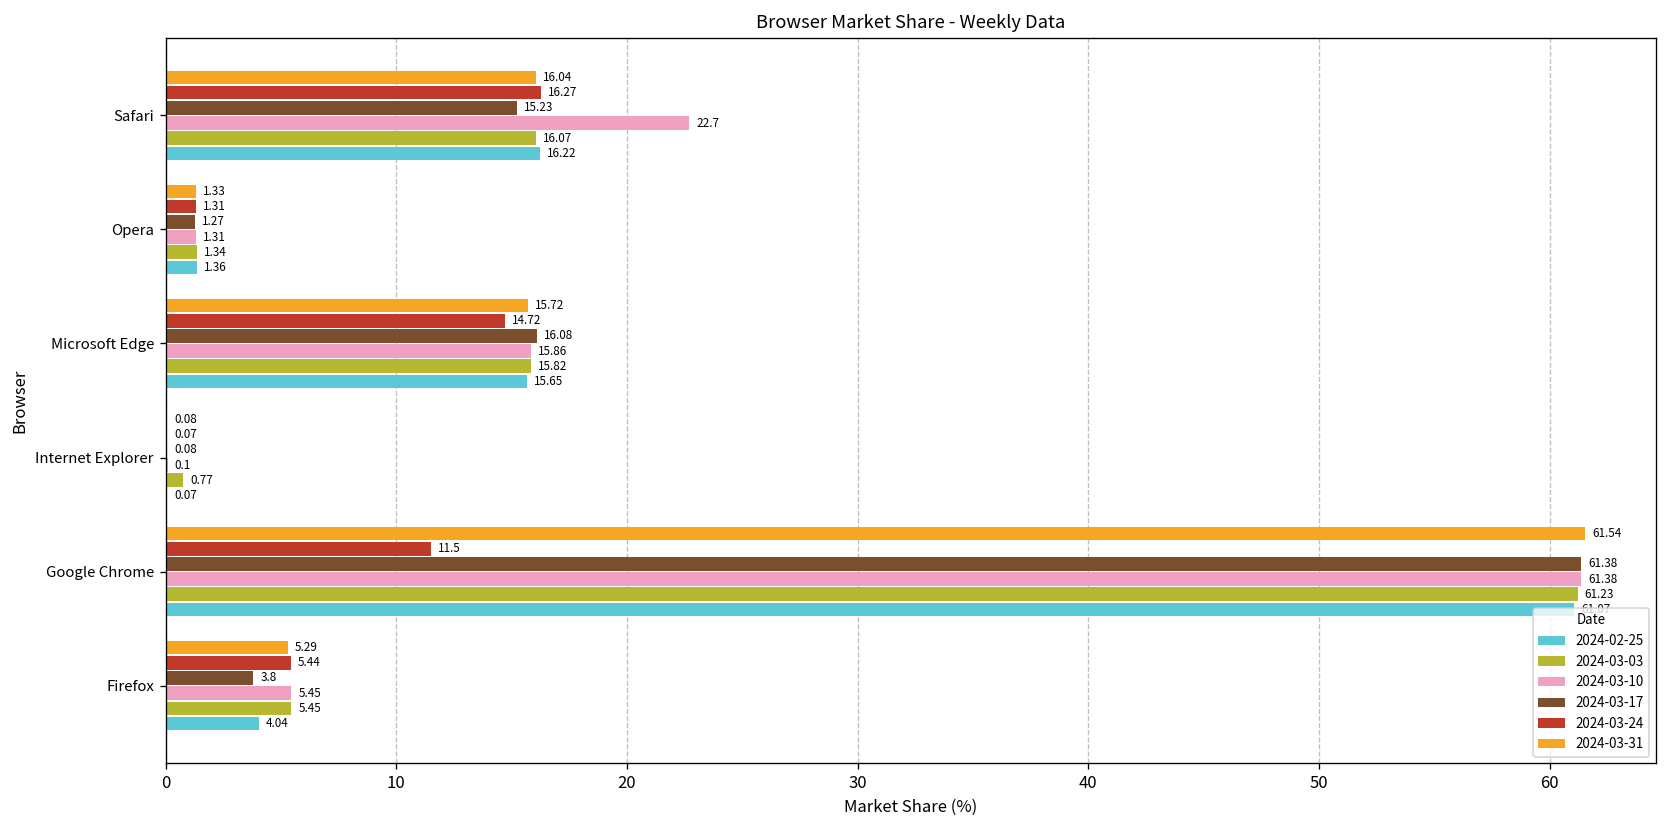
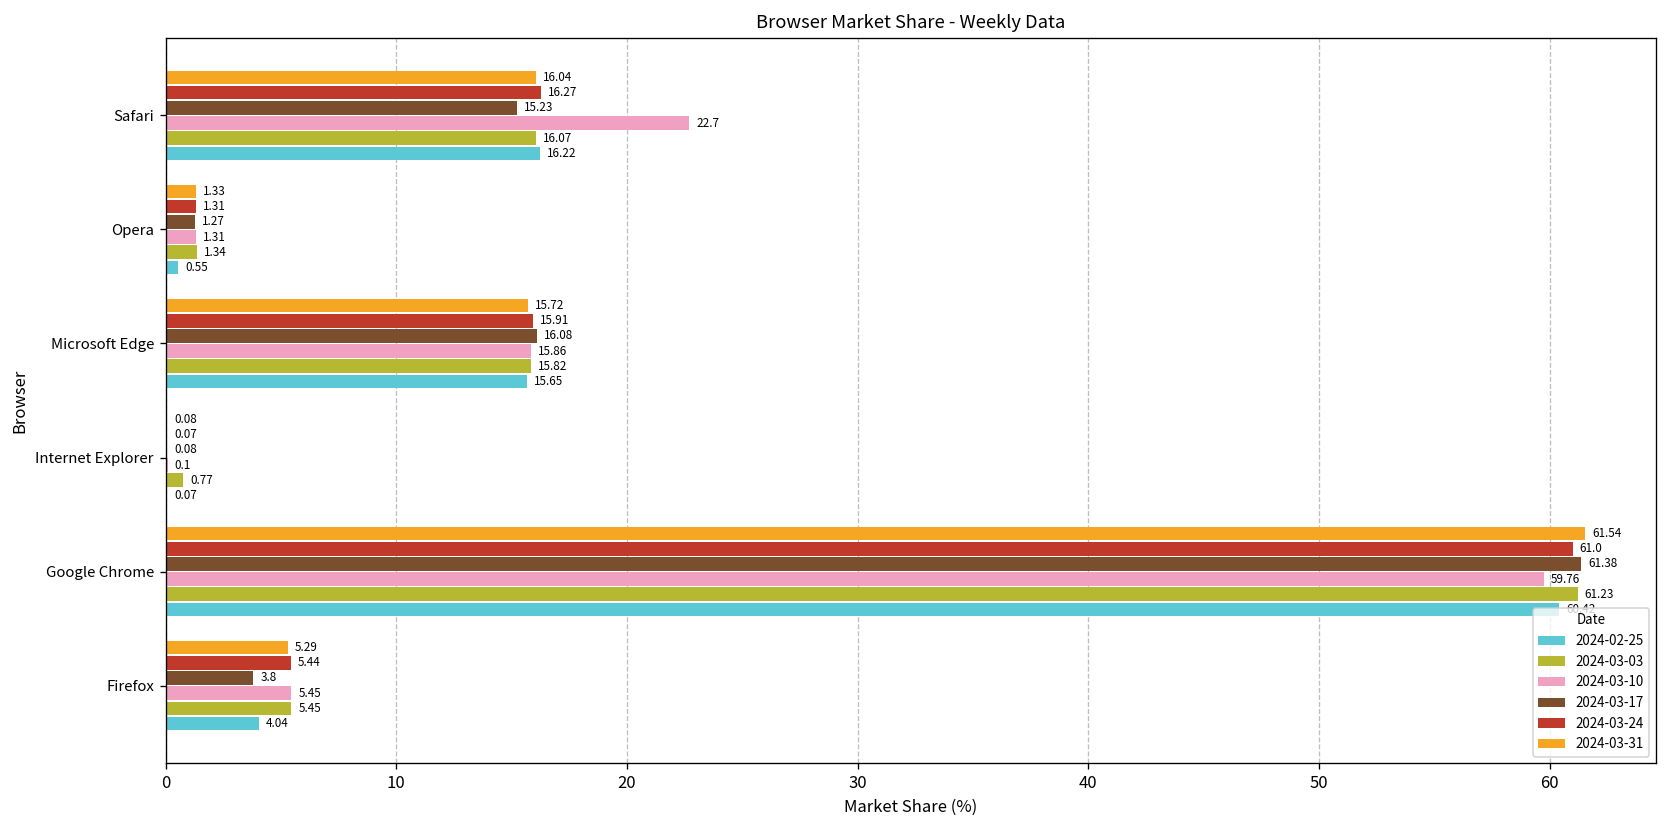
  {
    "2024-02-25": {
      "Safari": 16.22,
-     "Opera": 1.36,
+     "Opera": 0.55,
      "Microsoft Edge": 15.65,
      "Internet Explorer": 0.07,
-     "Google Chrome": 61.07,
+     "Google Chrome": 60.42,
      "Firefox": 4.04
    },
    "2024-03-03": {
      "Safari": 16.07,
      "Opera": 1.34,
      "Microsoft Edge": 15.82,
      "Internet Explorer": 0.77,
      "Google Chrome": 61.23,
      "Firefox": 5.45
    },
    "2024-03-10": {
      "Safari": 22.7,
      "Opera": 1.31,
      "Microsoft Edge": 15.86,
      "Internet Explorer": 0.1,
-     "Google Chrome": 61.38,
+     "Google Chrome": 59.76,
      "Firefox": 5.45
    },
    "2024-03-17": {
      "Safari": 15.23,
      "Opera": 1.27,
      "Microsoft Edge": 16.08,
      "Internet Explorer": 0.08,
      "Google Chrome": 61.38,
      "Firefox": 3.8
    },
    "2024-03-24": {
      "Safari": 16.27,
      "Opera": 1.31,
-     "Microsoft Edge": 14.72,
+     "Microsoft Edge": 15.91,
      "Internet Explorer": 0.07,
-     "Google Chrome": 11.5,
+     "Google Chrome": 61.0,
      "Firefox": 5.44
    },
    "2024-03-31": {
      "Safari": 16.04,
      "Opera": 1.33,
      "Microsoft Edge": 15.72,
      "Internet Explorer": 0.08,
      "Google Chrome": 61.54,
      "Firefox": 5.29
    }
  }
